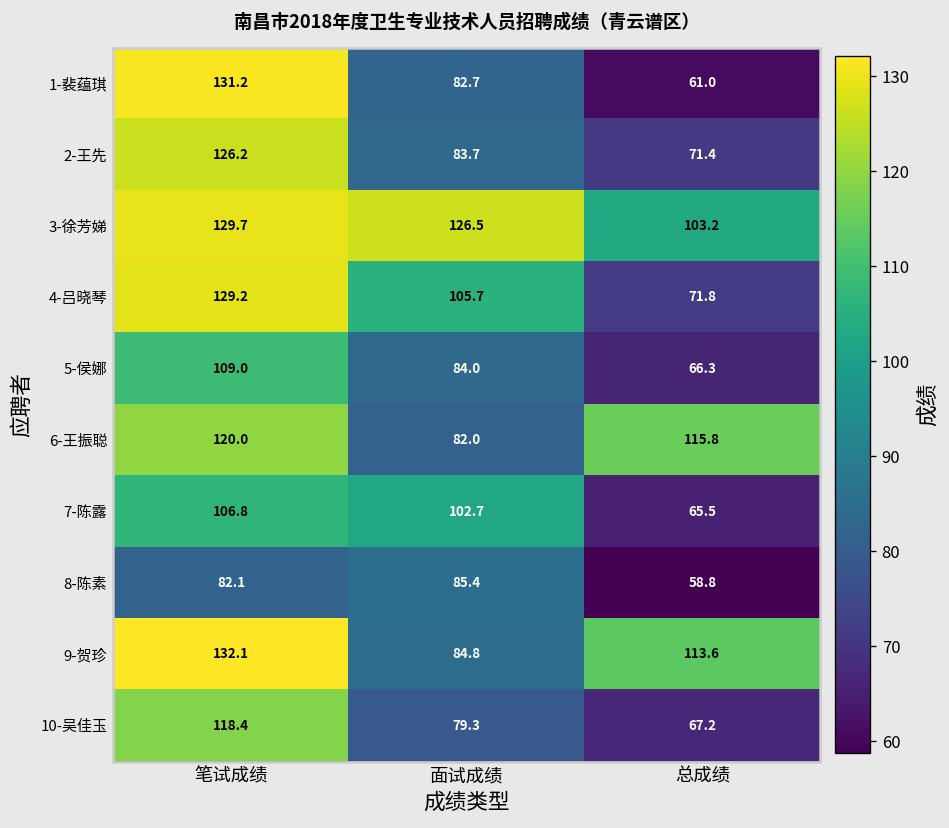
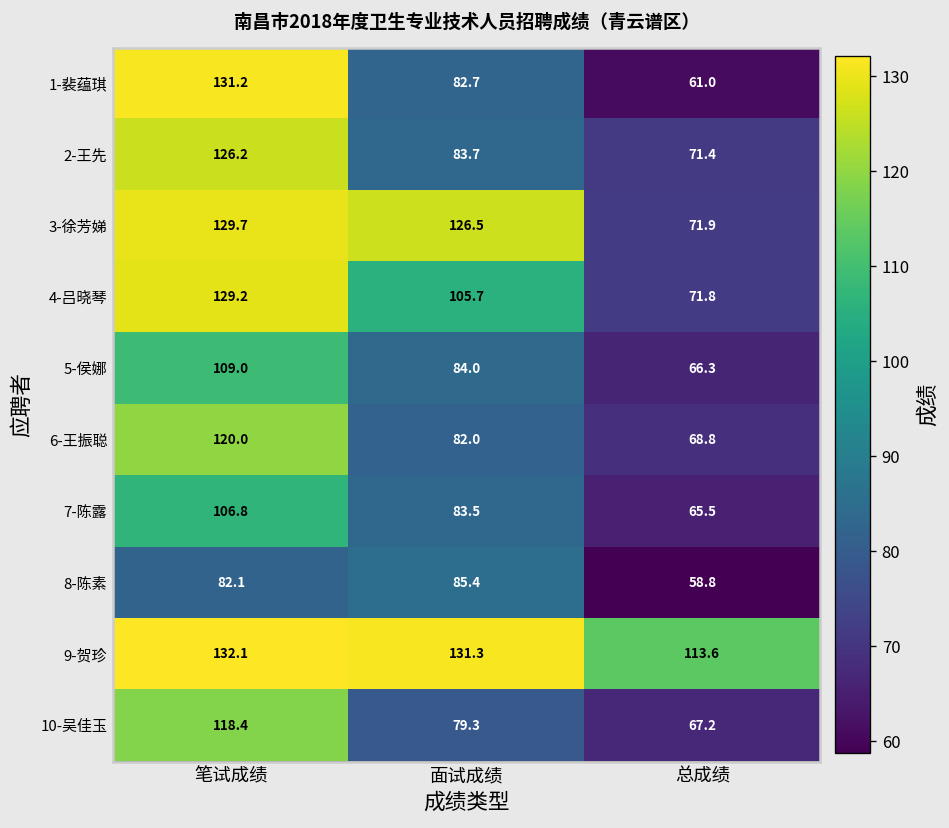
  {
    "1-裴蕴琪": {
      "笔试成绩": 131.2,
      "面试成绩": 82.7,
      "总成绩": 61.0
    },
    "2-王先": {
      "笔试成绩": 126.2,
      "面试成绩": 83.7,
      "总成绩": 71.4
    },
    "3-徐芳娣": {
      "笔试成绩": 129.7,
      "面试成绩": 126.5,
-     "总成绩": 103.2
+     "总成绩": 71.9
    },
    "4-吕晓琴": {
      "笔试成绩": 129.2,
      "面试成绩": 105.7,
      "总成绩": 71.8
    },
    "5-侯娜": {
      "笔试成绩": 109.0,
      "面试成绩": 84.0,
      "总成绩": 66.3
    },
    "6-王振聪": {
      "笔试成绩": 120.0,
      "面试成绩": 82.0,
-     "总成绩": 115.8
+     "总成绩": 68.8
    },
    "7-陈露": {
      "笔试成绩": 106.8,
-     "面试成绩": 102.7,
+     "面试成绩": 83.5,
      "总成绩": 65.5
    },
    "8-陈素": {
      "笔试成绩": 82.1,
      "面试成绩": 85.4,
      "总成绩": 58.8
    },
    "9-贺珍": {
      "笔试成绩": 132.1,
-     "面试成绩": 84.8,
+     "面试成绩": 131.3,
      "总成绩": 113.6
    },
    "10-吴佳玉": {
      "笔试成绩": 118.4,
      "面试成绩": 79.3,
      "总成绩": 67.2
    }
  }
